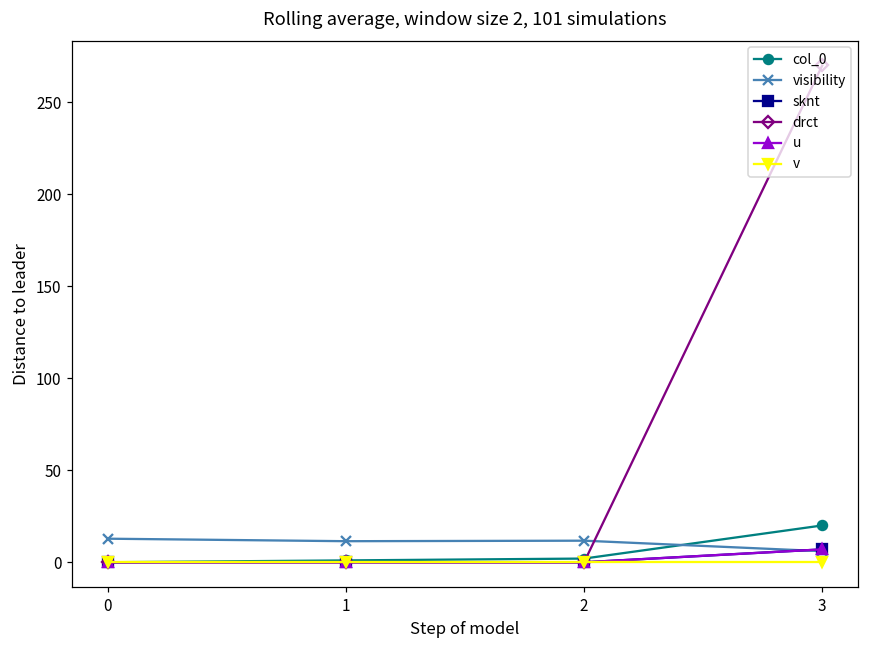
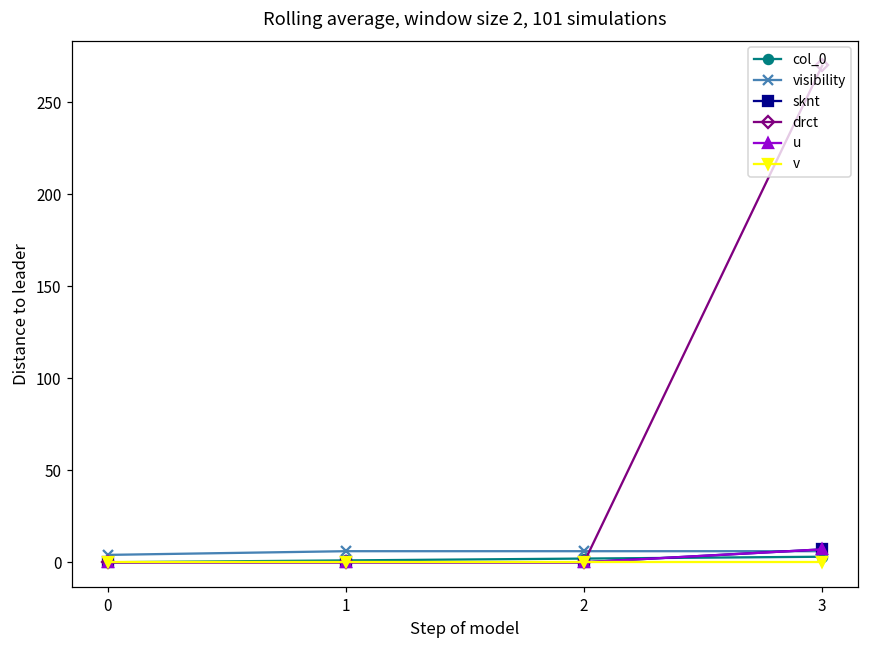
  {
    "col_0": {
      "2": 2,
-     "3": 20
+     "3": 3
    },
    "visibility": {
-     "0": 13,
-     "1": 11,
-     "2": 12
+     "0": 4,
+     "1": 6,
+     "2": 6
    },
    "v": {
      "3": 0
    }
  }
